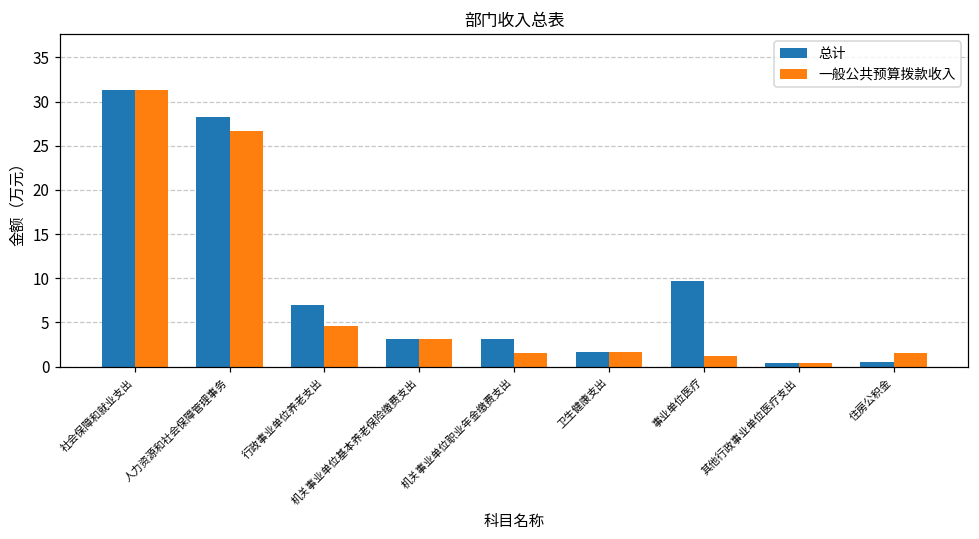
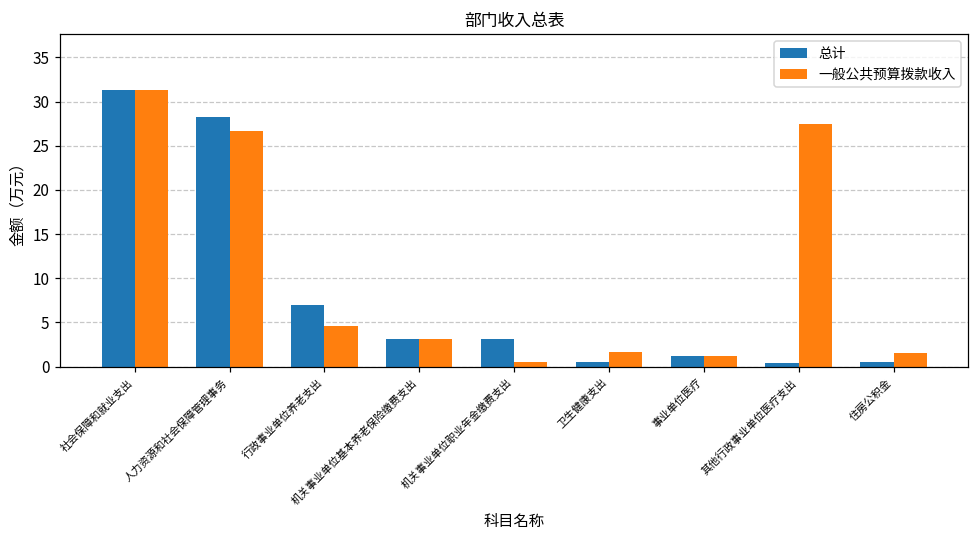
  {
    "总计": {
      "社会保障和就业支出": 31,
      "人力资源和社会保障管理事务": 28,
      "行政事业单位养老支出": 7,
      "机关事业单位基本养老保险缴费支出": 3,
      "机关事业单位职业年金缴费支出": 3,
-     "卫生健康支出": 2,
-     "事业单位医疗": 10,
+     "卫生健康支出": 1,
+     "事业单位医疗": 1,
      "其他行政事业单位医疗支出": 0,
      "住房公积金": 1
    },
    "一般公共预算拨款收入": {
      "社会保障和就业支出": 31,
      "人力资源和社会保障管理事务": 27,
      "行政事业单位养老支出": 5,
      "机关事业单位基本养老保险缴费支出": 3,
-     "机关事业单位职业年金缴费支出": 2,
+     "机关事业单位职业年金缴费支出": 1,
      "卫生健康支出": 2,
      "事业单位医疗": 1,
-     "其他行政事业单位医疗支出": 0,
+     "其他行政事业单位医疗支出": 27,
      "住房公积金": 2
    }
  }
